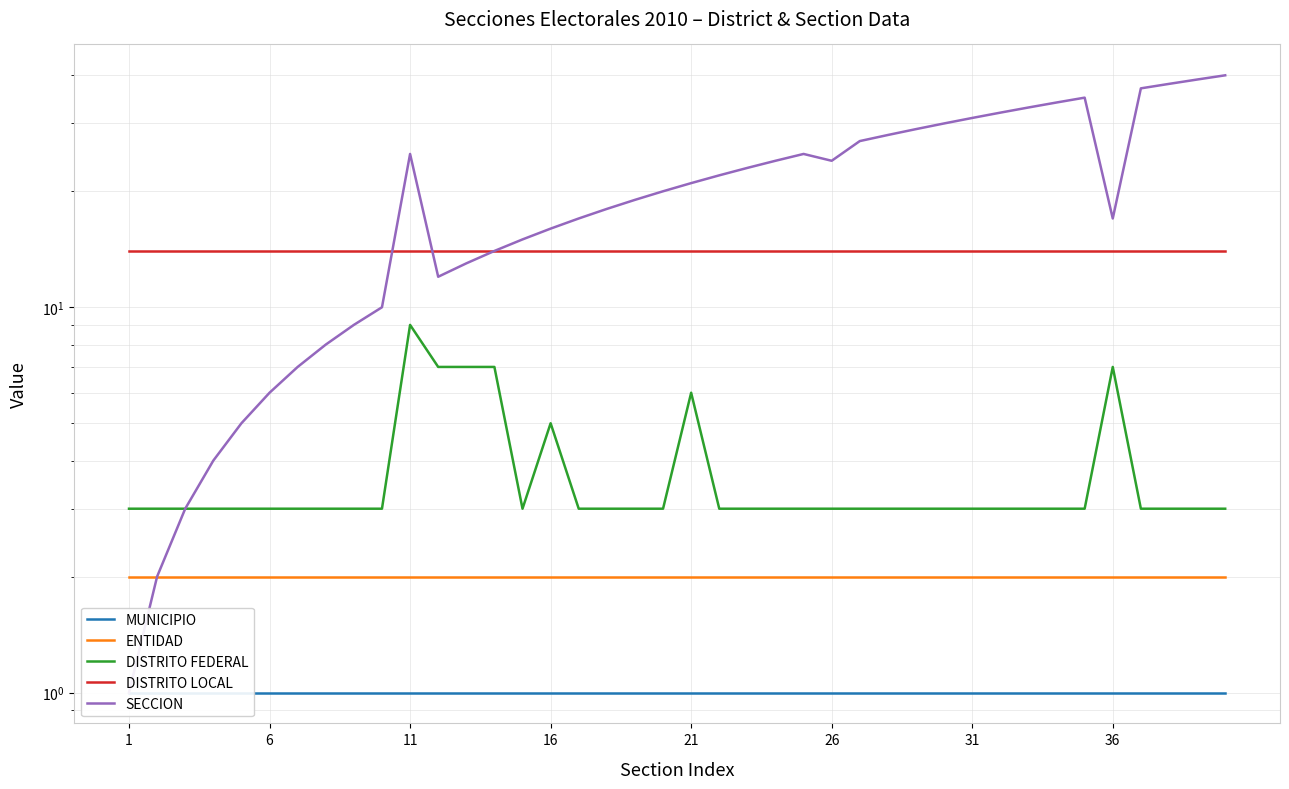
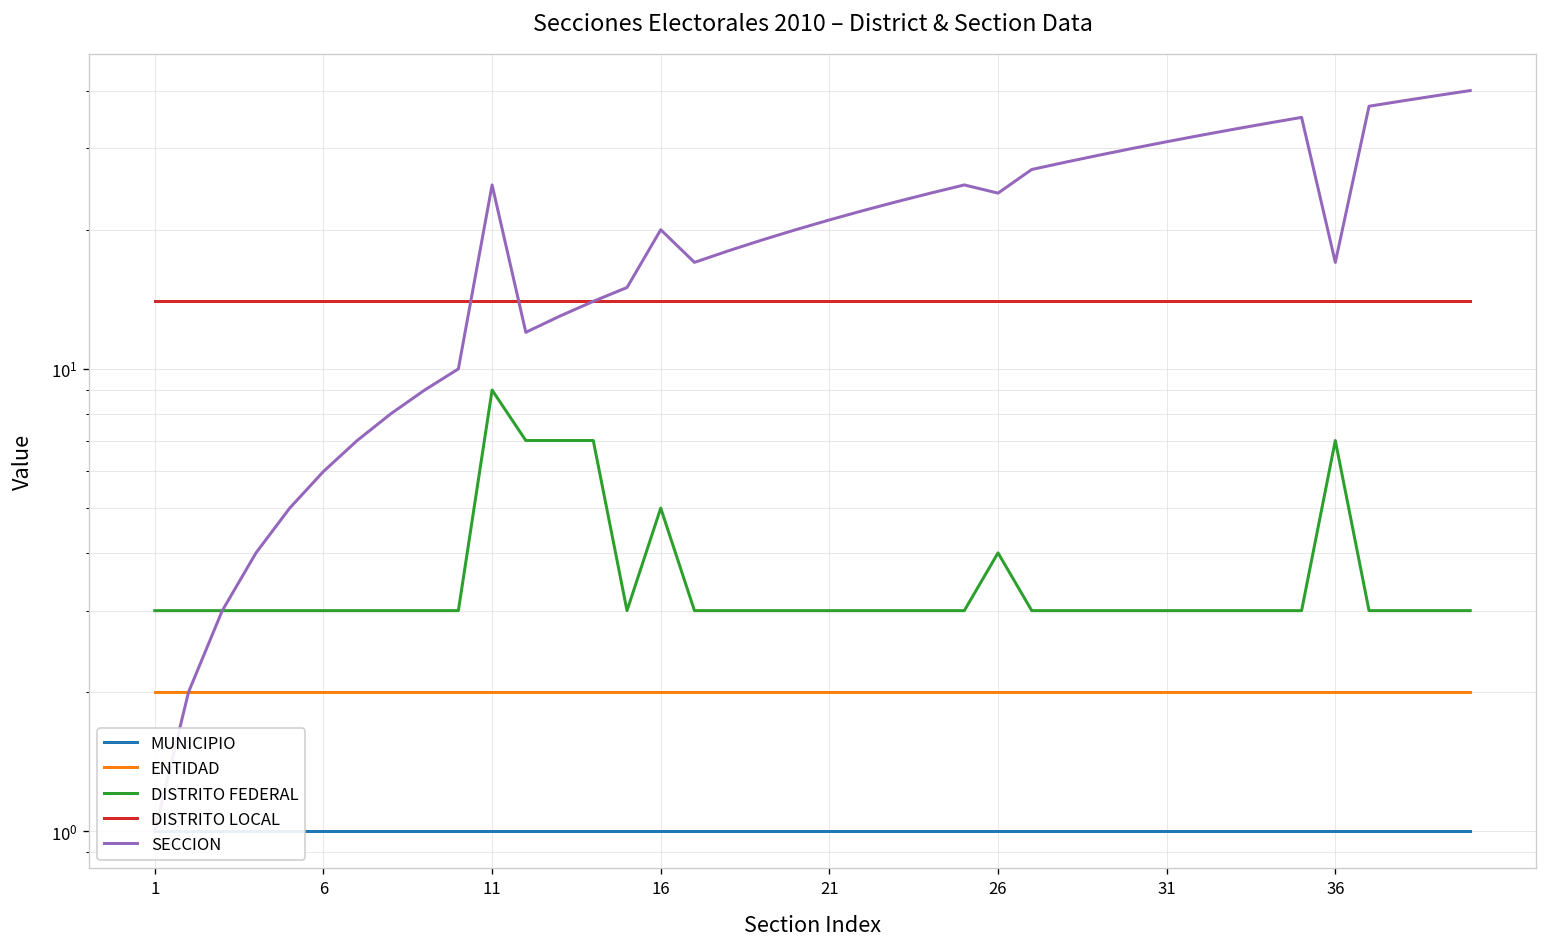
  {
    "MUNICIPIO": {
      "6": 1,
      "11": 1,
      "16": 1,
      "21": 1,
      "26": 1,
      "31": 1,
      "36": 1
    },
    "ENTIDAD": {
      "1": 2,
      "6": 2,
      "11": 2,
      "16": 2,
      "21": 2,
      "26": 2,
      "31": 2,
      "36": 2
    },
    "DISTRITO FEDERAL": {
      "1": 3,
      "6": 3,
      "11": 9,
      "16": 5,
-     "21": 6,
-     "26": 3,
+     "21": 3,
+     "26": 4,
      "31": 3,
      "36": 7
    },
    "DISTRITO LOCAL": {
      "1": 14,
      "6": 14,
      "11": 14,
      "16": 14,
      "21": 14,
      "26": 14,
      "31": 14,
      "36": 14
    },
    "SECCION": {
      "6": 6,
      "11": 25,
-     "16": 16,
+     "16": 20,
      "21": 21,
      "26": 24,
      "31": 31,
      "36": 17
    }
  }
